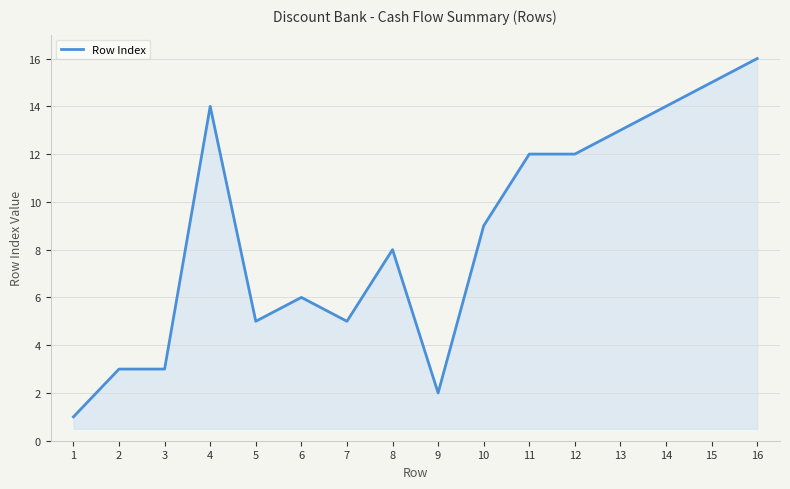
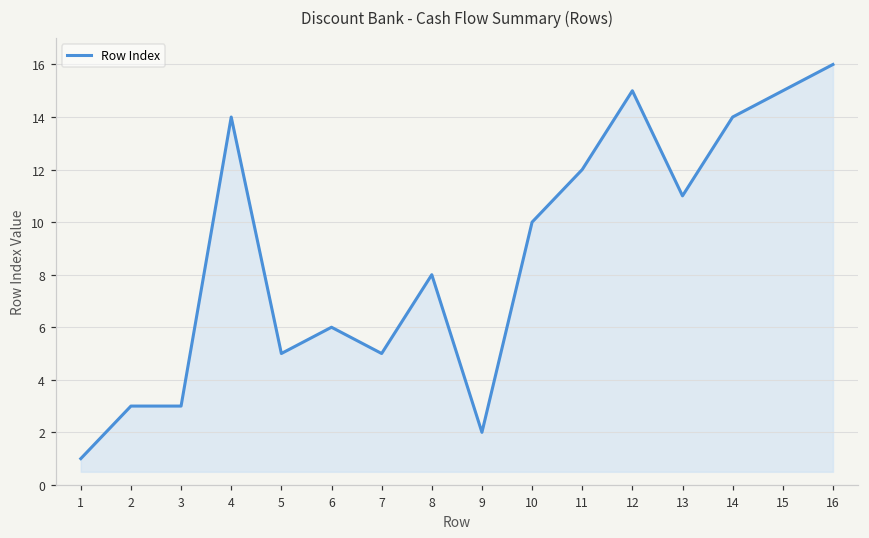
  {
    "1": 1,
    "2": 3,
    "3": 3,
    "4": 14,
    "5": 5,
    "6": 6,
    "7": 5,
    "8": 8,
    "9": 2,
-   "10": 9,
+   "10": 10,
    "11": 12,
-   "12": 12,
-   "13": 13,
+   "12": 15,
+   "13": 11,
    "14": 14,
    "15": 15,
    "16": 16
  }
